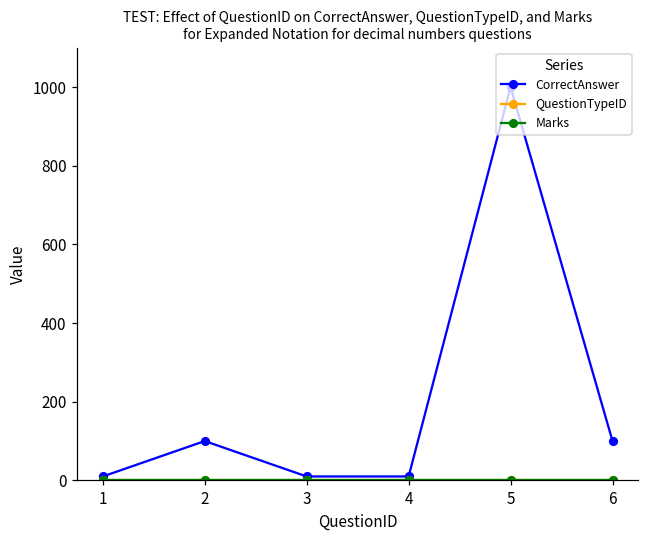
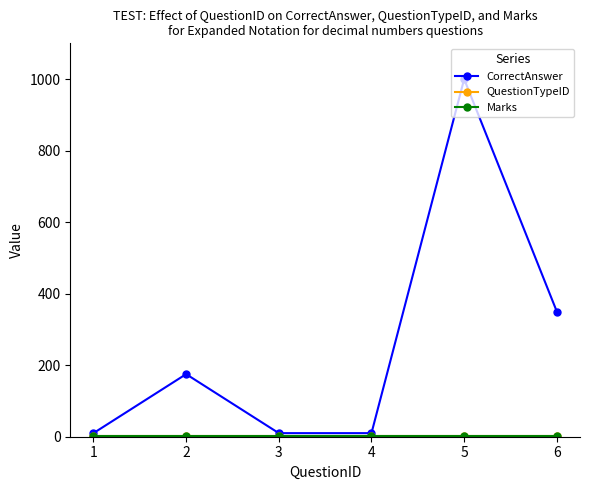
  {
    "CorrectAnswer": {
      "1": 10,
-     "2": 100,
+     "2": 180,
      "3": 10,
      "4": 10,
-     "6": 100
+     "6": 350
    },
    "Marks": {
      "1": 0,
      "2": 0,
      "3": 0,
      "4": 0,
      "5": 0,
      "6": 0
    }
  }
